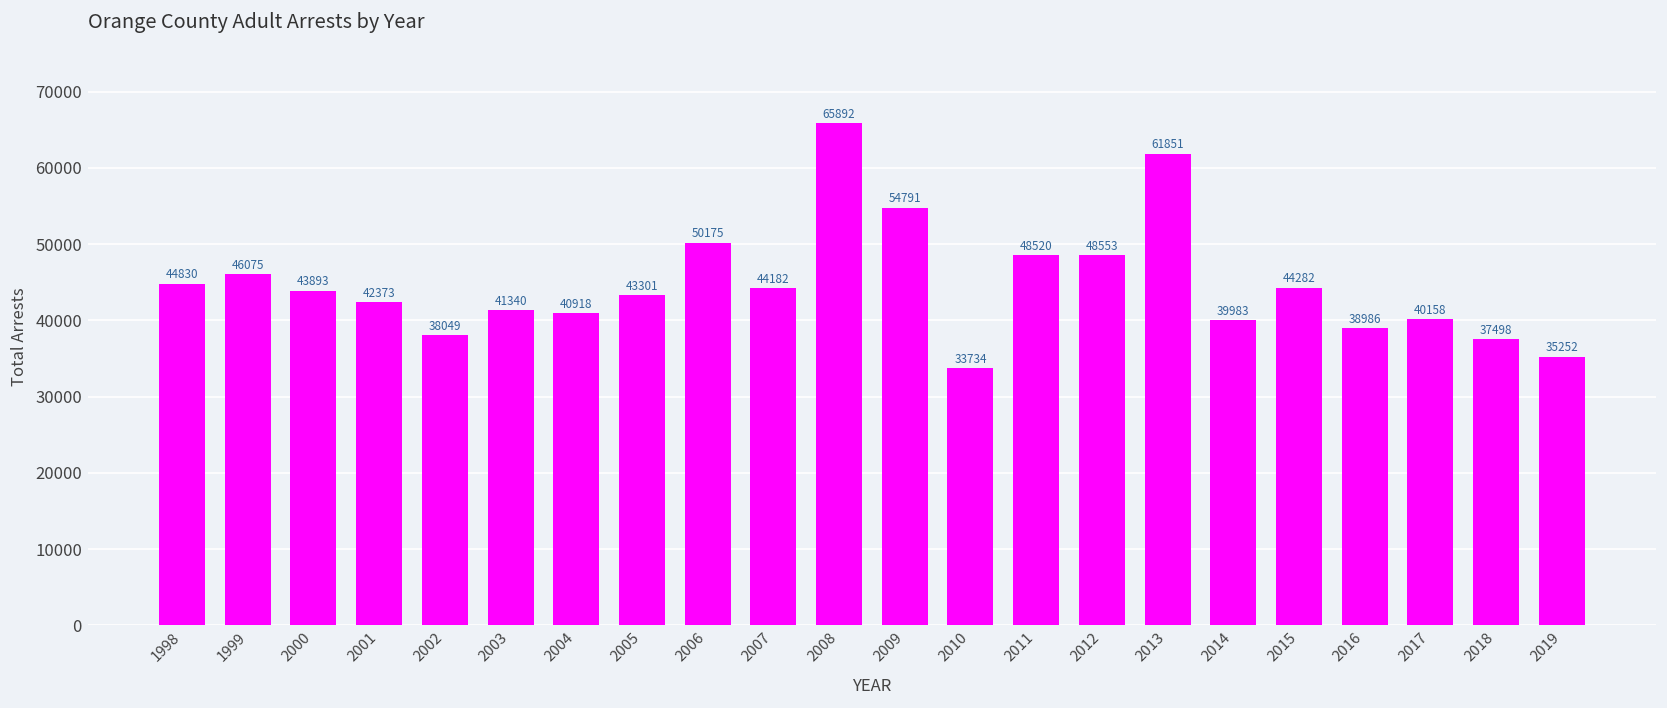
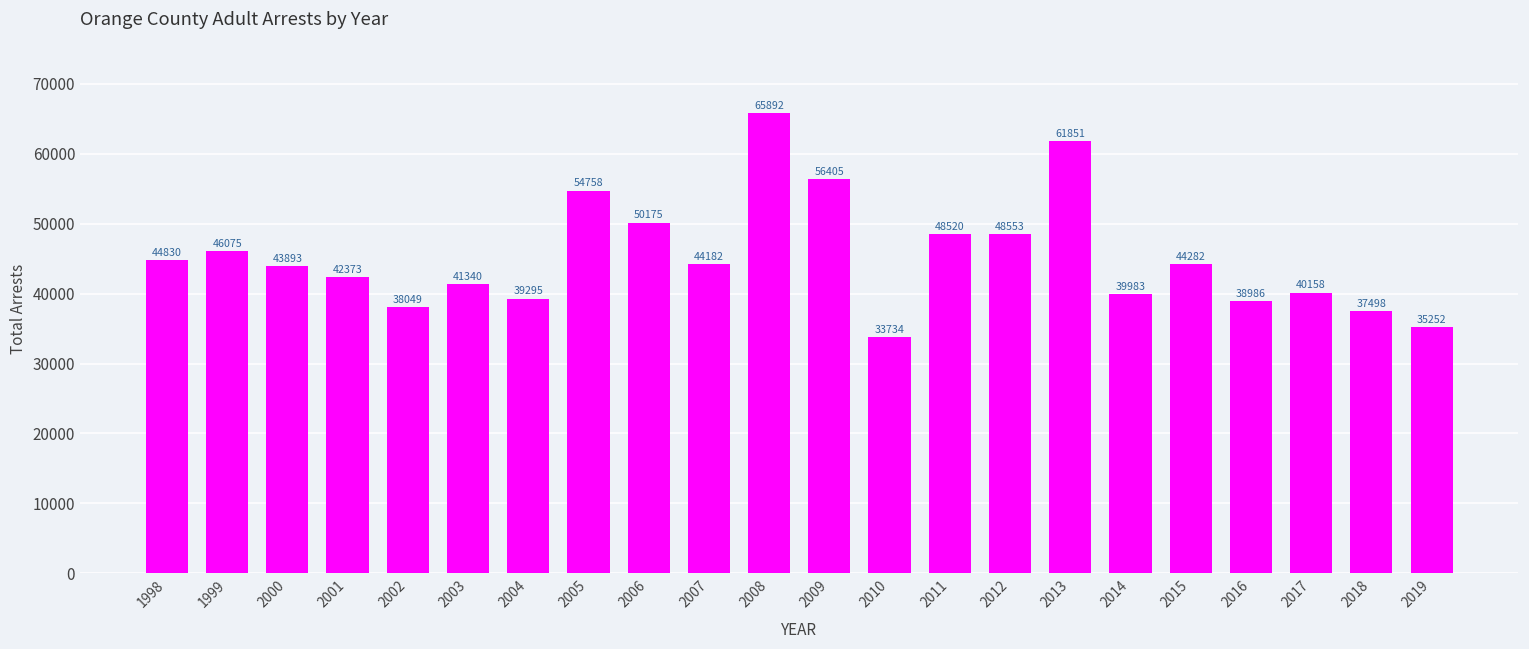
  {
    "1998": 44830,
    "1999": 46075,
    "2000": 43893,
    "2001": 42373,
    "2002": 38049,
    "2003": 41340,
-   "2004": 40918,
-   "2005": 43301,
+   "2004": 39295,
+   "2005": 54758,
    "2006": 50175,
    "2007": 44182,
    "2008": 65892,
-   "2009": 54791,
+   "2009": 56405,
    "2010": 33734,
    "2011": 48520,
    "2012": 48553,
    "2013": 61851,
    "2014": 39983,
    "2015": 44282,
    "2016": 38986,
    "2017": 40158,
    "2018": 37498,
    "2019": 35252
  }
